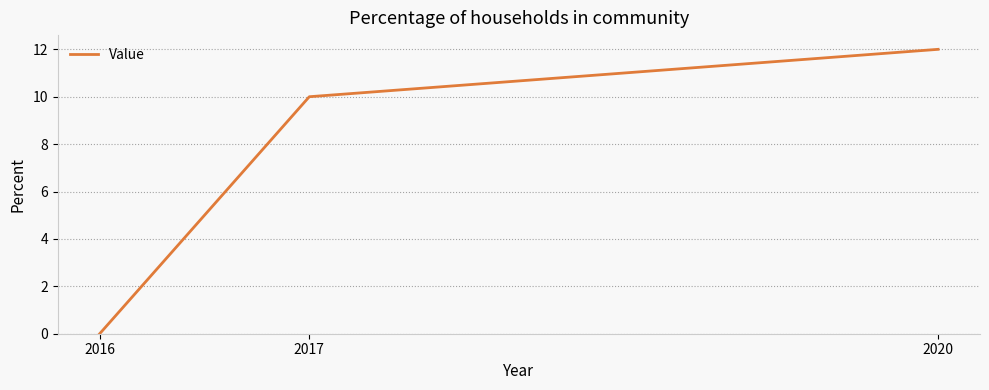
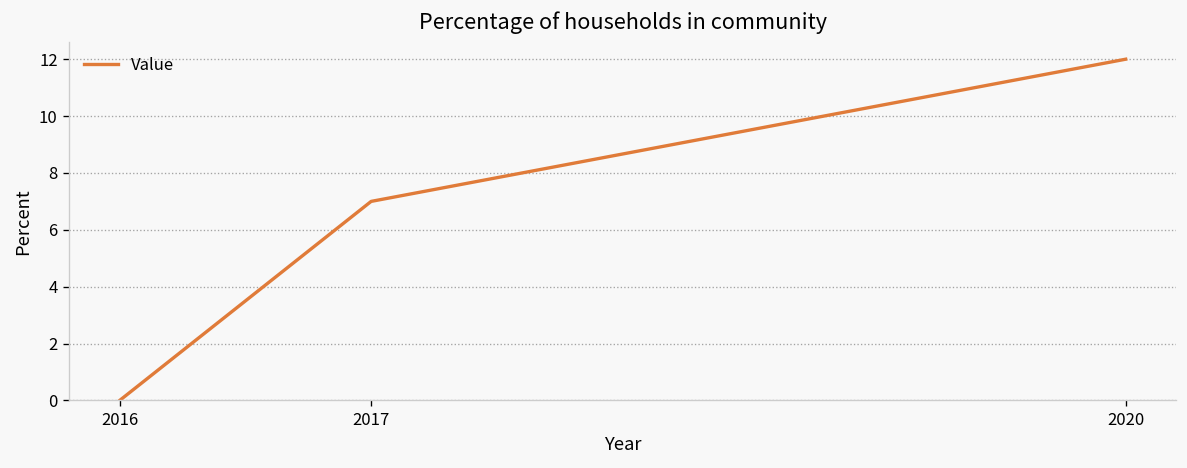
  {
    "2016": 0,
-   "2017": 10,
+   "2017": 7,
    "2020": 12
  }
